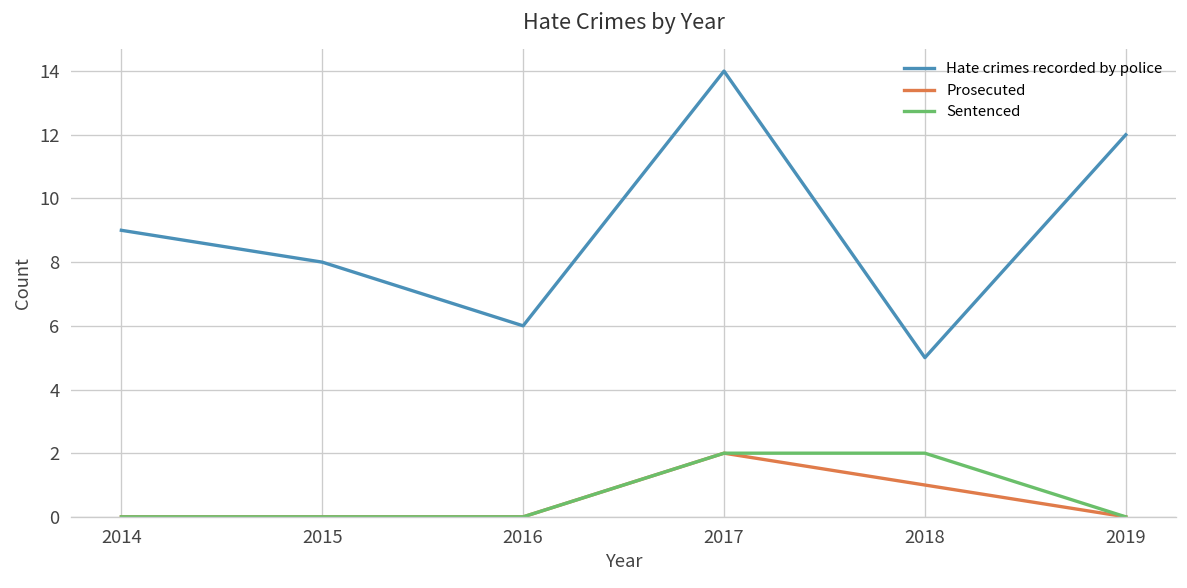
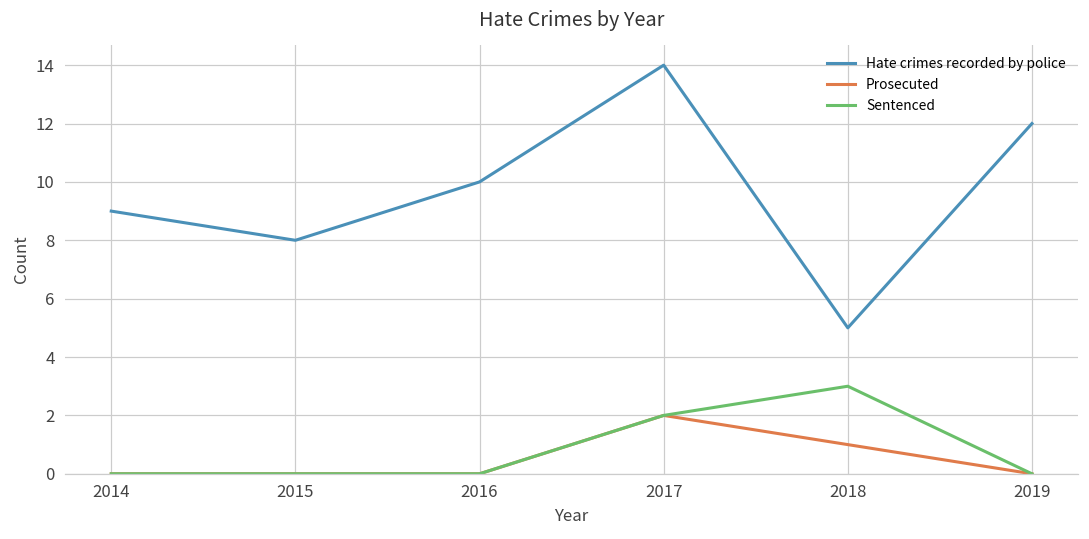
  {
    "Hate crimes recorded by police": {
      "2014": 9,
      "2015": 8,
-     "2016": 6,
+     "2016": 10,
      "2017": 14,
      "2018": 5,
      "2019": 12
    },
    "Prosecuted": {
      "2018": 1
    },
    "Sentenced": {
-     "2018": 2
+     "2018": 3
    }
  }
